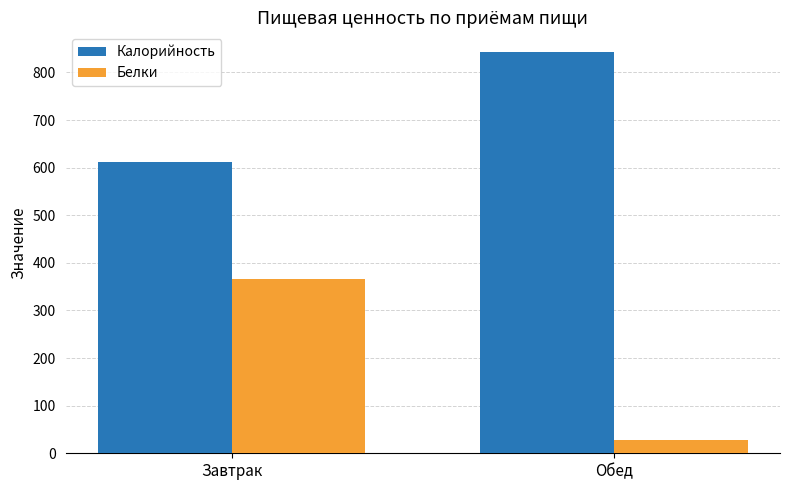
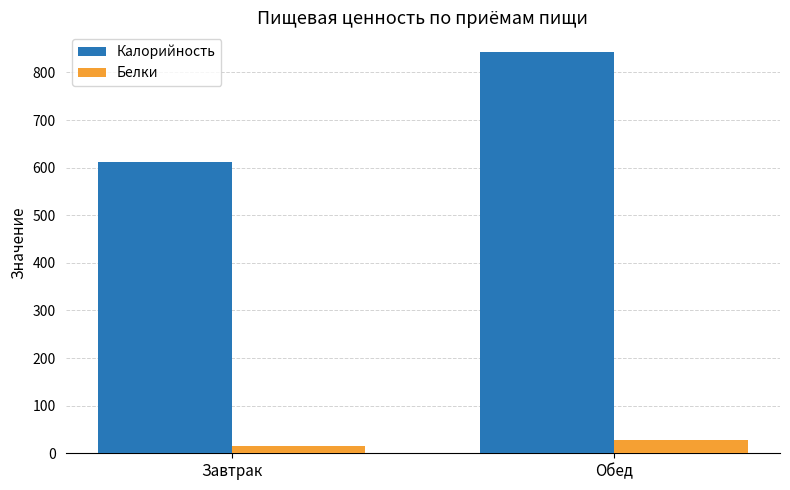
  {
    "Калорийность": {
      "Завтрак": 610,
      "Обед": 840
    },
    "Белки": {
-     "Завтрак": 370,
+     "Завтрак": 10,
      "Обед": 30
    }
  }
